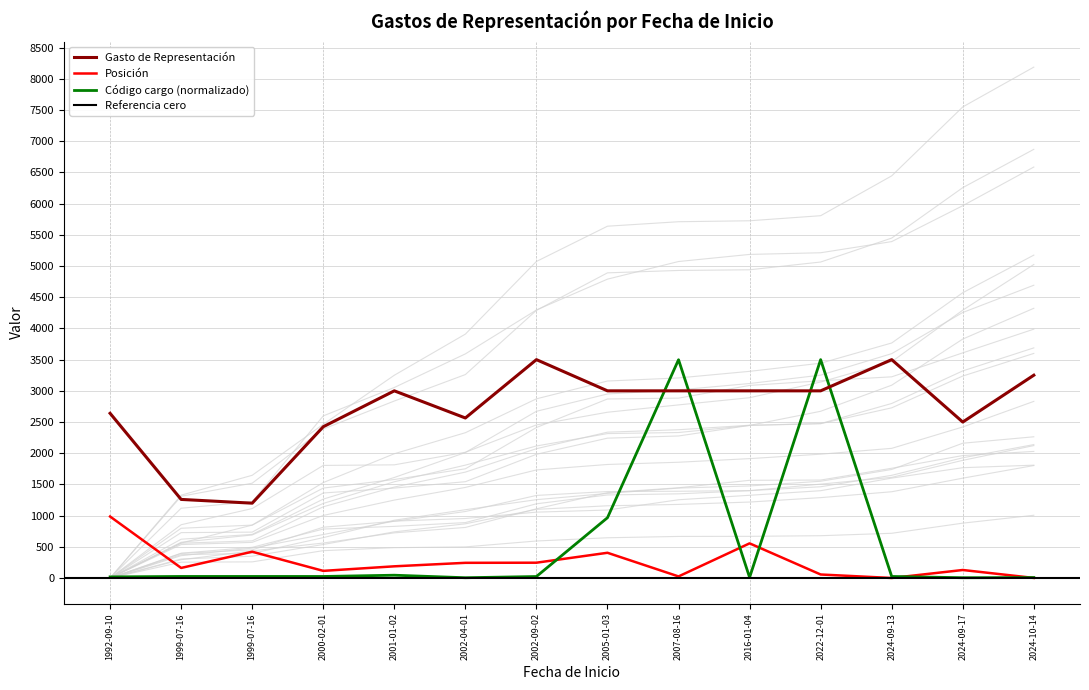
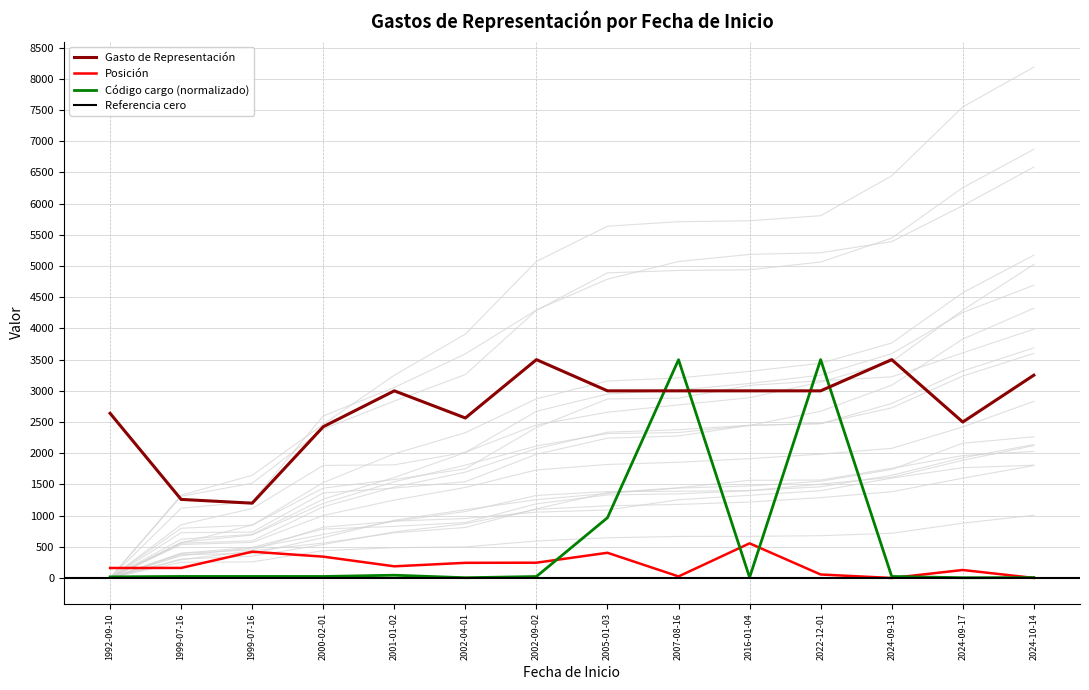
  {
    "Gasto de Representación": {
      "1992-09-10": 2600,
      "2001-01-02": 3000,
      "2002-04-01": 2600,
      "2002-09-02": 3500,
      "2005-01-03": 3000,
      "2016-01-04": 3000,
      "2022-12-01": 3000,
      "2024-09-17": 2500,
      "2024-10-14": 3300
    },
    "Posición": {
-     "1992-09-10": 1000,
-     "2000-02-01": 100,
+     "1992-09-10": 200,
+     "2000-02-01": 300,
      "2001-01-02": 200,
      "2002-04-01": 200,
      "2002-09-02": 200,
      "2005-01-03": 400,
      "2007-08-16": 0,
      "2016-01-04": 600,
      "2022-12-01": 100,
      "2024-09-17": 100
    },
    "Código cargo (normalizado)": {
      "2000-02-01": 0,
      "2001-01-02": 0,
      "2002-04-01": 0,
      "2002-09-02": 0,
      "2005-01-03": 1000,
      "2007-08-16": 3500,
      "2016-01-04": 0,
      "2022-12-01": 3500,
      "2024-09-17": 0
    }
  }
